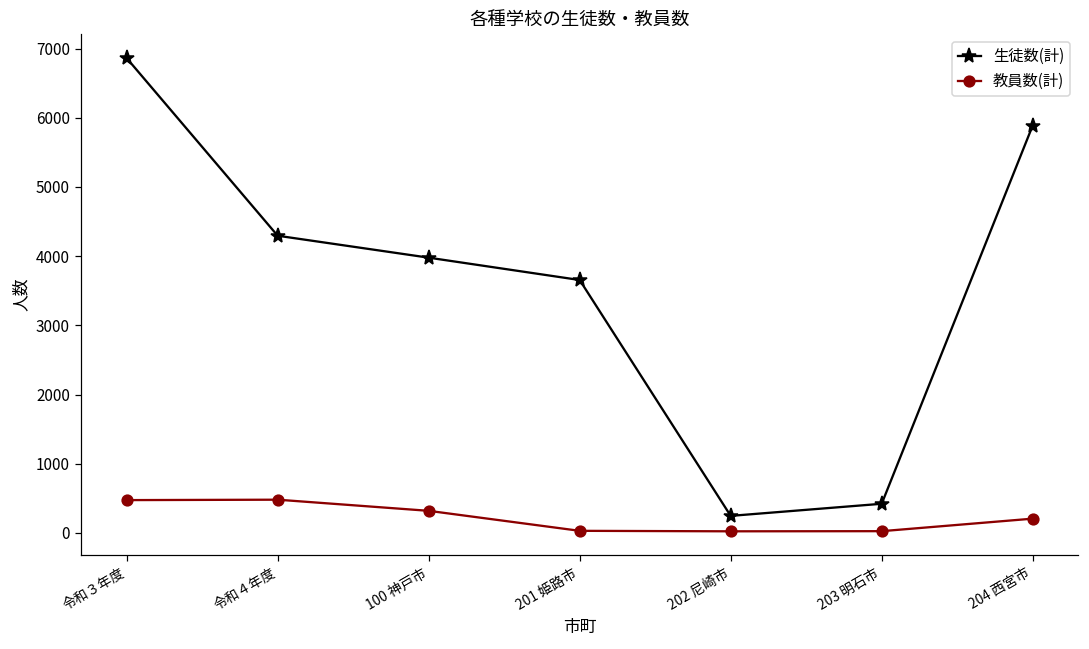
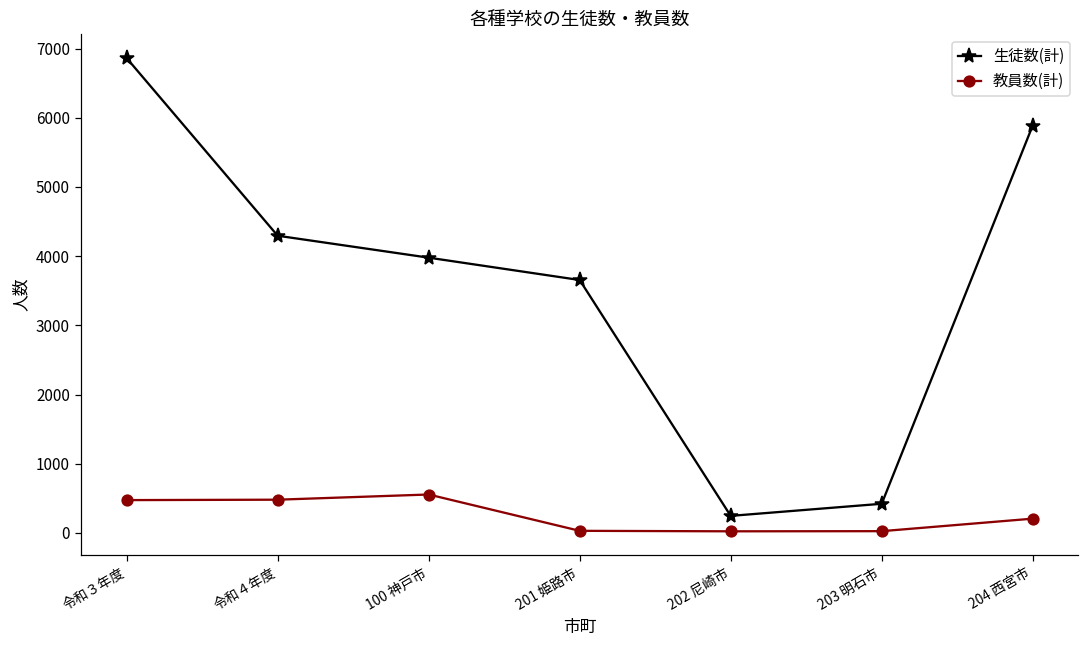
  {
    "生徒数(計)": {
      "令和３年度": 6900,
      "令和４年度": 4300,
      "100 神戸市": 4000,
      "201 姫路市": 3700,
      "202 尼崎市": 200,
      "203 明石市": 400,
      "204 西宮市": 5900
    },
    "教員数(計)": {
      "令和３年度": 500,
      "令和４年度": 500,
-     "100 神戸市": 300,
+     "100 神戸市": 600,
      "201 姫路市": 0,
      "202 尼崎市": 0,
      "203 明石市": 0,
      "204 西宮市": 200
    }
  }
